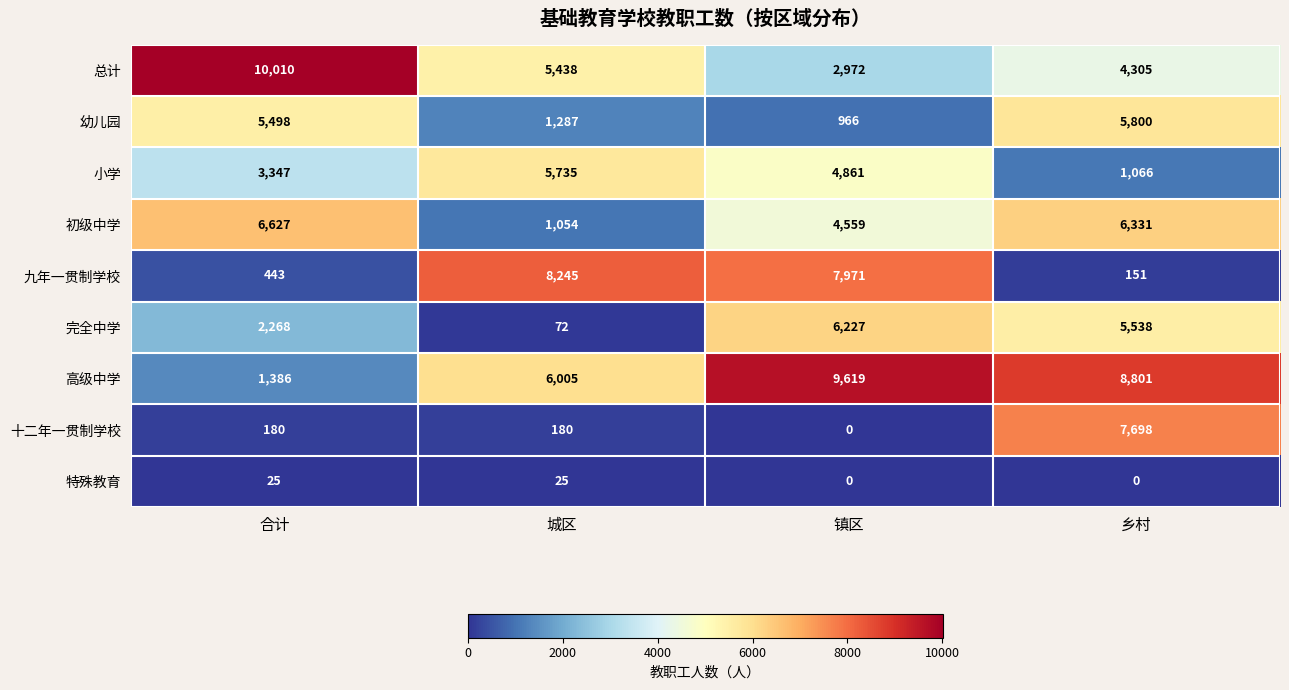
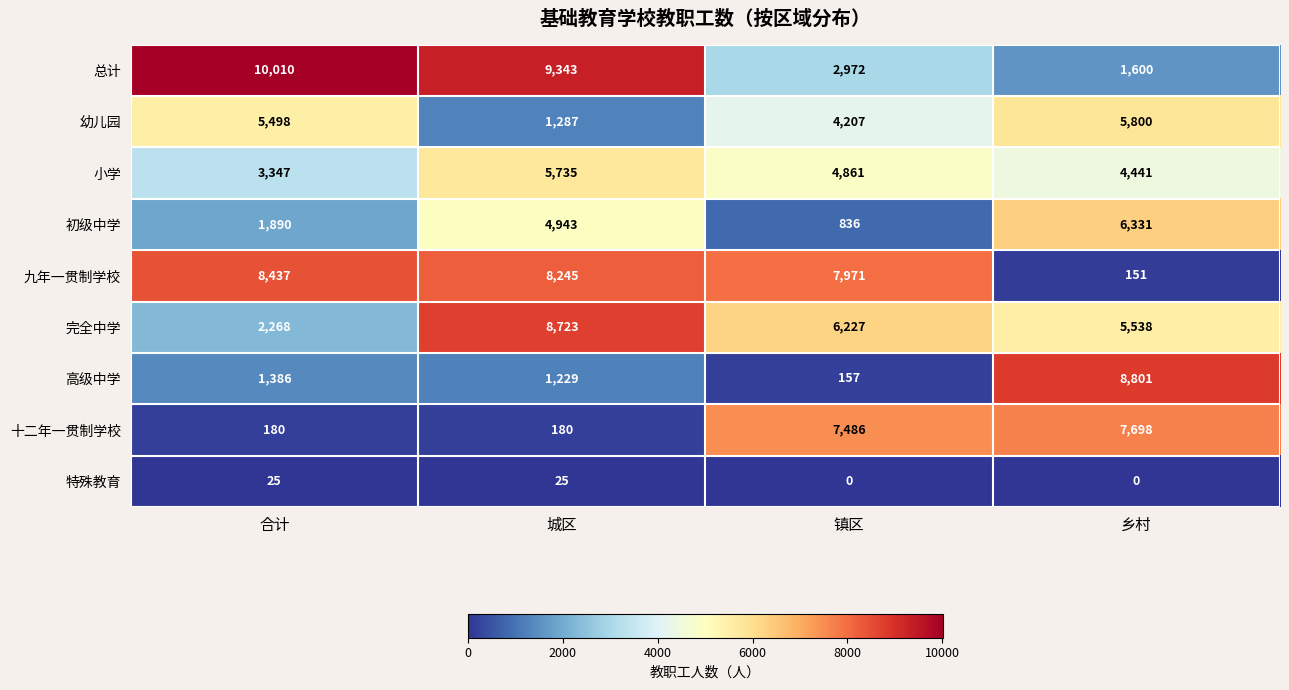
  {
    "总计": {
      "合计": "10,010",
-     "城区": "5,438",
+     "城区": "9,343",
      "镇区": "2,972",
-     "乡村": "4,305"
+     "乡村": "1,600"
    },
    "幼儿园": {
      "合计": "5,498",
      "城区": "1,287",
-     "镇区": "966",
+     "镇区": "4,207",
      "乡村": "5,800"
    },
    "小学": {
      "合计": "3,347",
      "城区": "5,735",
      "镇区": "4,861",
-     "乡村": "1,066"
+     "乡村": "4,441"
    },
    "初级中学": {
-     "合计": "6,627",
-     "城区": "1,054",
-     "镇区": "4,559",
+     "合计": "1,890",
+     "城区": "4,943",
+     "镇区": "836",
      "乡村": "6,331"
    },
    "九年一贯制学校": {
-     "合计": "443",
+     "合计": "8,437",
      "城区": "8,245",
      "镇区": "7,971",
      "乡村": "151"
    },
    "完全中学": {
      "合计": "2,268",
-     "城区": "72",
+     "城区": "8,723",
      "镇区": "6,227",
      "乡村": "5,538"
    },
    "高级中学": {
      "合计": "1,386",
-     "城区": "6,005",
-     "镇区": "9,619",
+     "城区": "1,229",
+     "镇区": "157",
      "乡村": "8,801"
    },
    "十二年一贯制学校": {
      "合计": "180",
      "城区": "180",
-     "镇区": "0",
+     "镇区": "7,486",
      "乡村": "7,698"
    },
    "特殊教育": {
      "合计": "25",
      "城区": "25",
      "镇区": "0",
      "乡村": "0"
    }
  }
